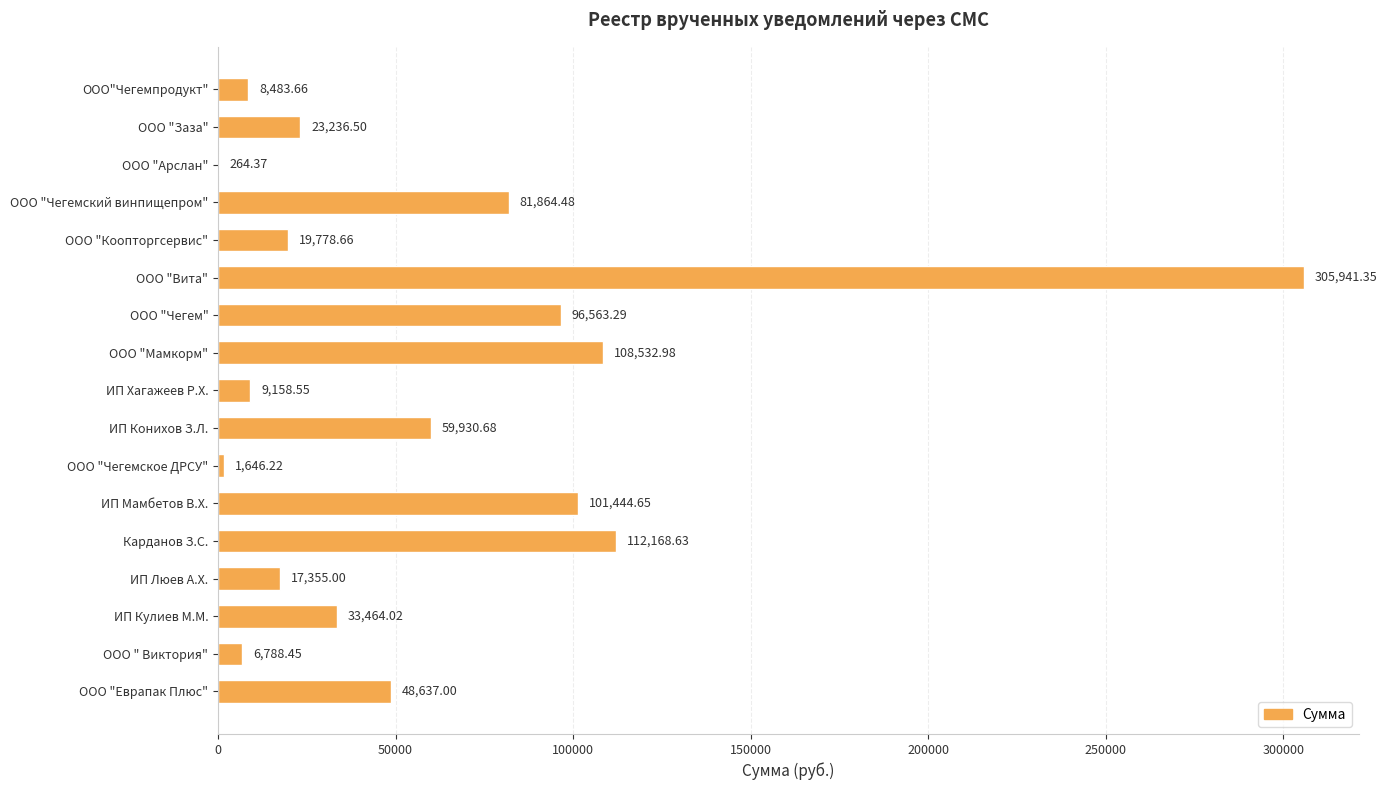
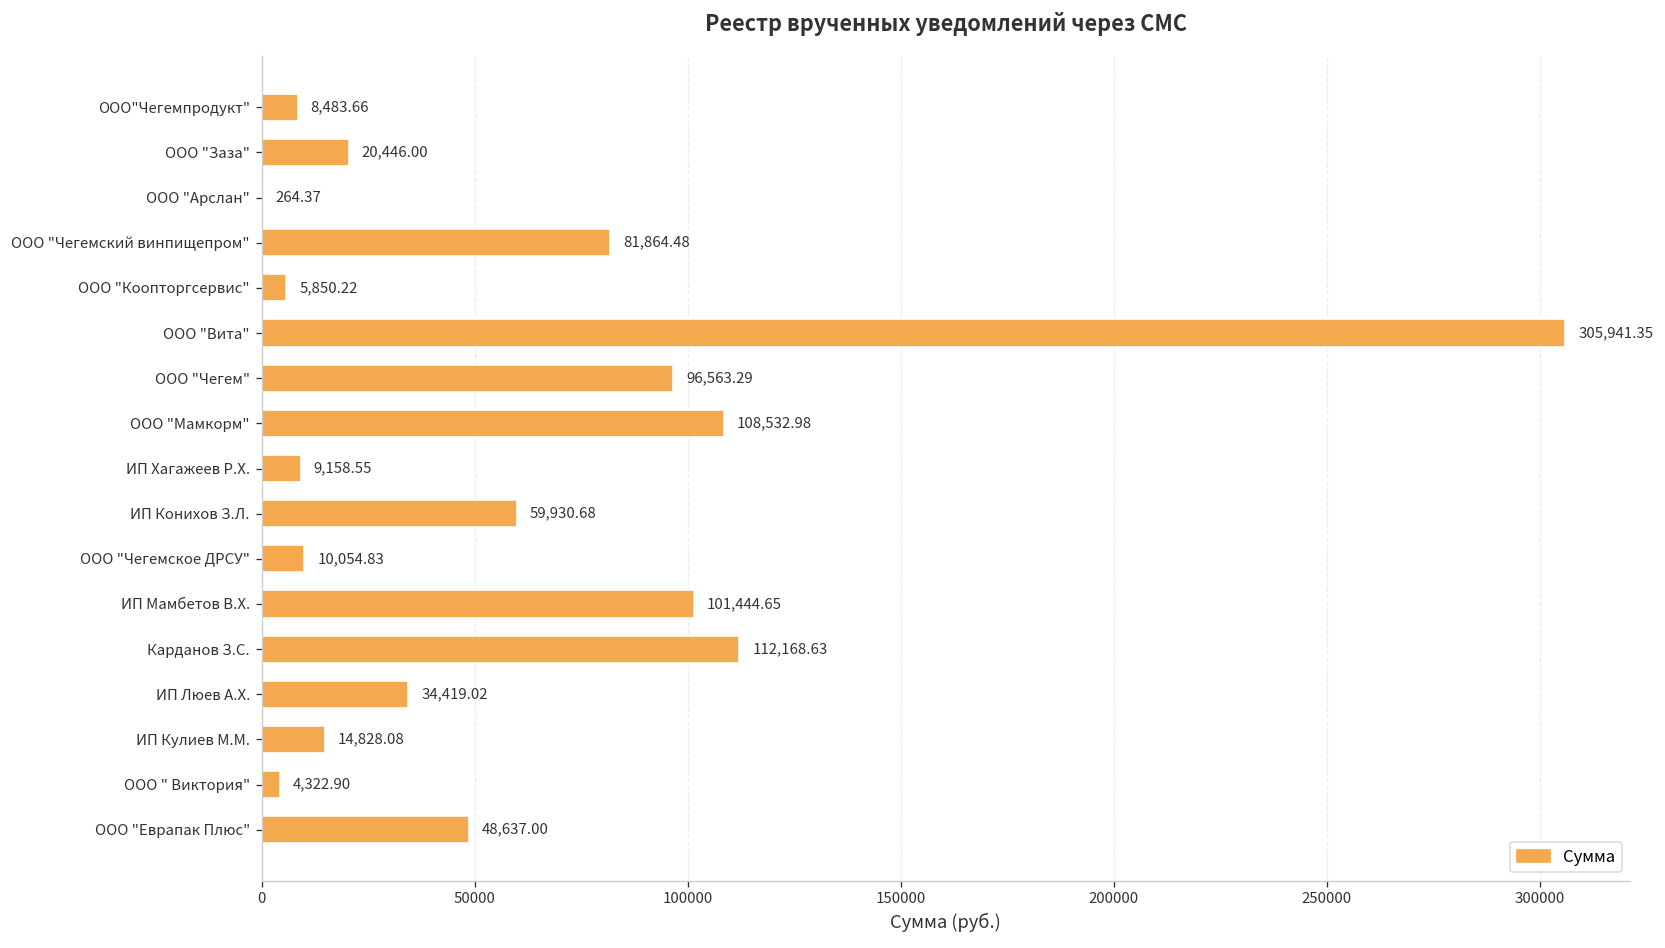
  {
    "ООО\"Чегемпродукт\"": "8,483.66",
-   "ООО \"Заза\"": "23,236.50",
+   "ООО \"Заза\"": "20,446.00",
    "ООО \"Арслан\"": "264.37",
    "ООО \"Чегемский винпищепром\"": "81,864.48",
-   "ООО \"Коопторгсервис\"": "19,778.66",
+   "ООО \"Коопторгсервис\"": "5,850.22",
    "ООО \"Вита\"": "305,941.35",
    "ООО \"Чегем\"": "96,563.29",
    "ООО \"Мамкорм\"": "108,532.98",
    "ИП Хагажеев Р.Х.": "9,158.55",
    "ИП Конихов З.Л.": "59,930.68",
-   "ООО \"Чегемское ДРСУ\"": "1,646.22",
+   "ООО \"Чегемское ДРСУ\"": "10,054.83",
    "ИП Мамбетов В.Х.": "101,444.65",
    "Карданов З.С.": "112,168.63",
-   "ИП Люев А.Х.": "17,355.00",
-   "ИП Кулиев М.М.": "33,464.02",
-   "ООО \" Виктория\"": "6,788.45",
+   "ИП Люев А.Х.": "34,419.02",
+   "ИП Кулиев М.М.": "14,828.08",
+   "ООО \" Виктория\"": "4,322.90",
    "ООО \"Еврапак Плюс\"": "48,637.00"
  }
